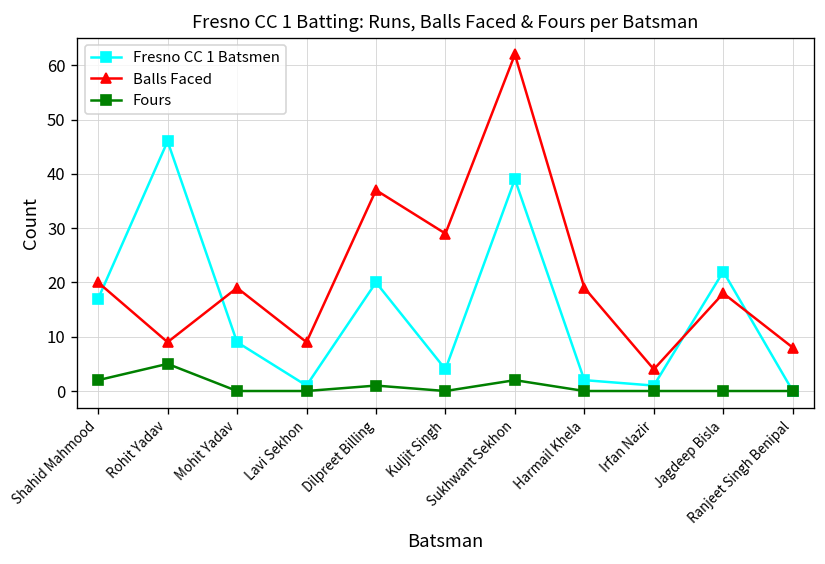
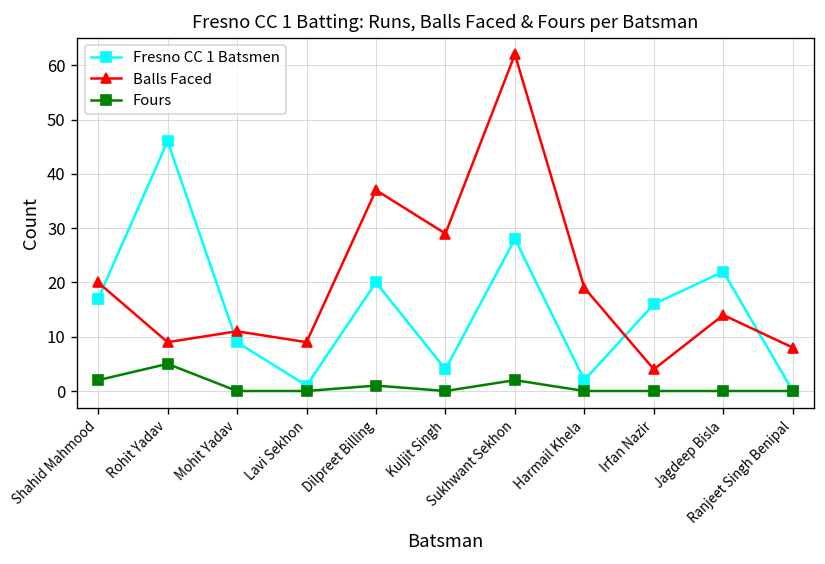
  {
    "Fresno CC 1 Batsmen": {
      "Shahid Mahmood": 17,
      "Rohit Yadav": 46,
      "Mohit Yadav": 9,
      "Lavi Sekhon": 1,
      "Dilpreet Billing": 20,
      "Kuljit Singh": 4,
-     "Sukhwant Sekhon": 39,
+     "Sukhwant Sekhon": 28,
      "Harmail Khela": 2,
-     "Irfan Nazir": 1,
+     "Irfan Nazir": 16,
      "Jagdeep Bisla": 22
    },
    "Balls Faced": {
      "Shahid Mahmood": 20,
      "Rohit Yadav": 9,
-     "Mohit Yadav": 19,
+     "Mohit Yadav": 11,
      "Lavi Sekhon": 9,
      "Dilpreet Billing": 37,
      "Kuljit Singh": 29,
      "Sukhwant Sekhon": 62,
      "Harmail Khela": 19,
      "Irfan Nazir": 4,
-     "Jagdeep Bisla": 18,
+     "Jagdeep Bisla": 14,
      "Ranjeet Singh Benipal": 8
    },
    "Fours": {
      "Shahid Mahmood": 2,
      "Rohit Yadav": 5,
      "Mohit Yadav": 0,
      "Lavi Sekhon": 0,
      "Dilpreet Billing": 1,
      "Kuljit Singh": 0,
      "Sukhwant Sekhon": 2,
      "Harmail Khela": 0,
      "Irfan Nazir": 0,
      "Jagdeep Bisla": 0
    }
  }
